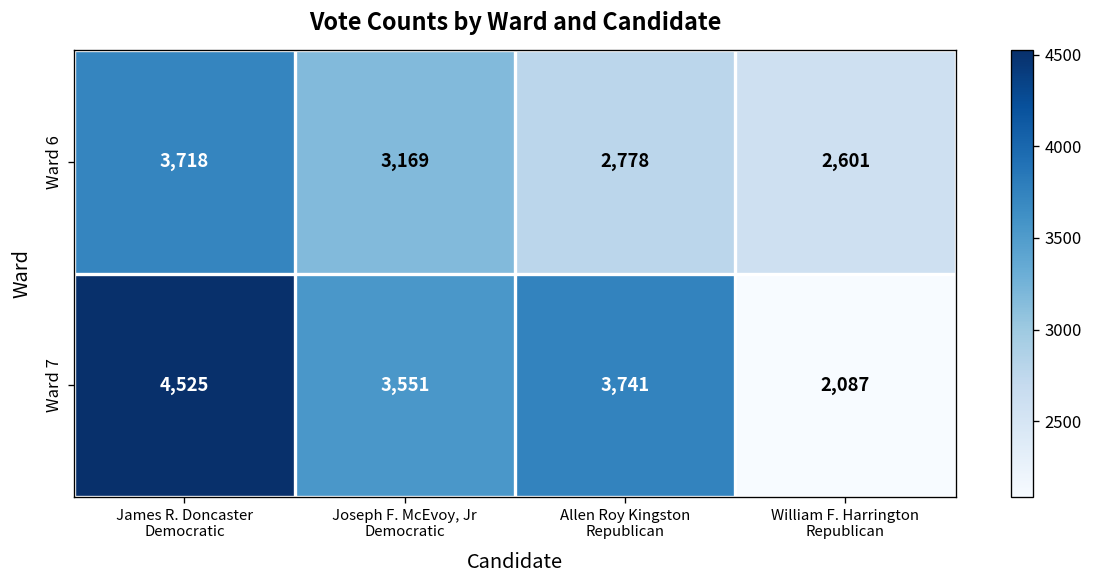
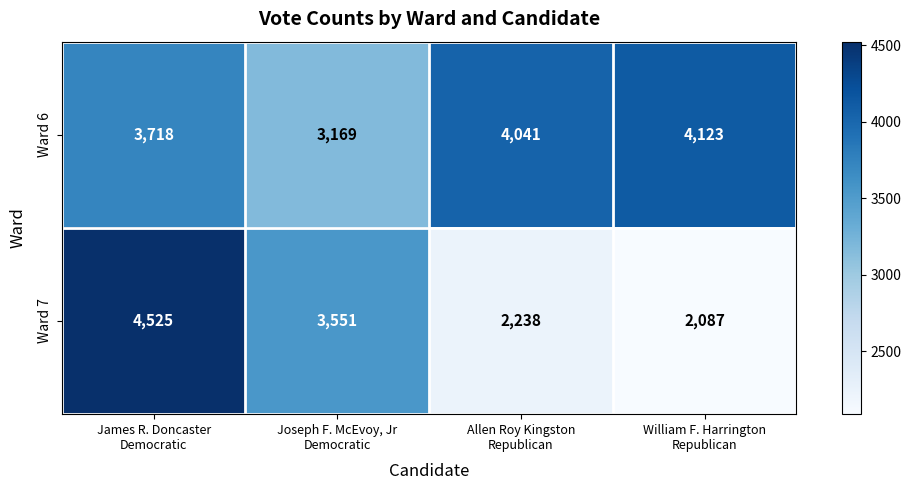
  {
    "Ward 6": {
      "James R. Doncaster Democratic": "3,718",
      "Joseph F. McEvoy, Jr Democratic": "3,169",
-     "Allen Roy Kingston Republican": "2,778",
-     "William F. Harrington Republican": "2,601"
+     "Allen Roy Kingston Republican": "4,041",
+     "William F. Harrington Republican": "4,123"
    },
    "Ward 7": {
      "James R. Doncaster Democratic": "4,525",
      "Joseph F. McEvoy, Jr Democratic": "3,551",
-     "Allen Roy Kingston Republican": "3,741",
+     "Allen Roy Kingston Republican": "2,238",
      "William F. Harrington Republican": "2,087"
    }
  }
